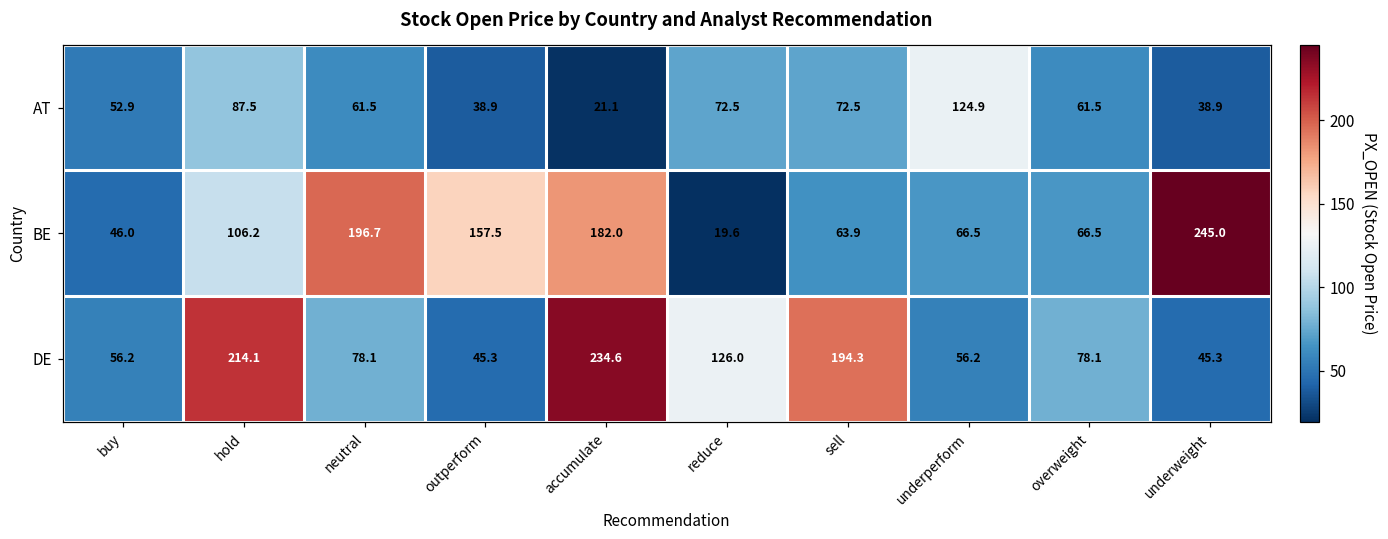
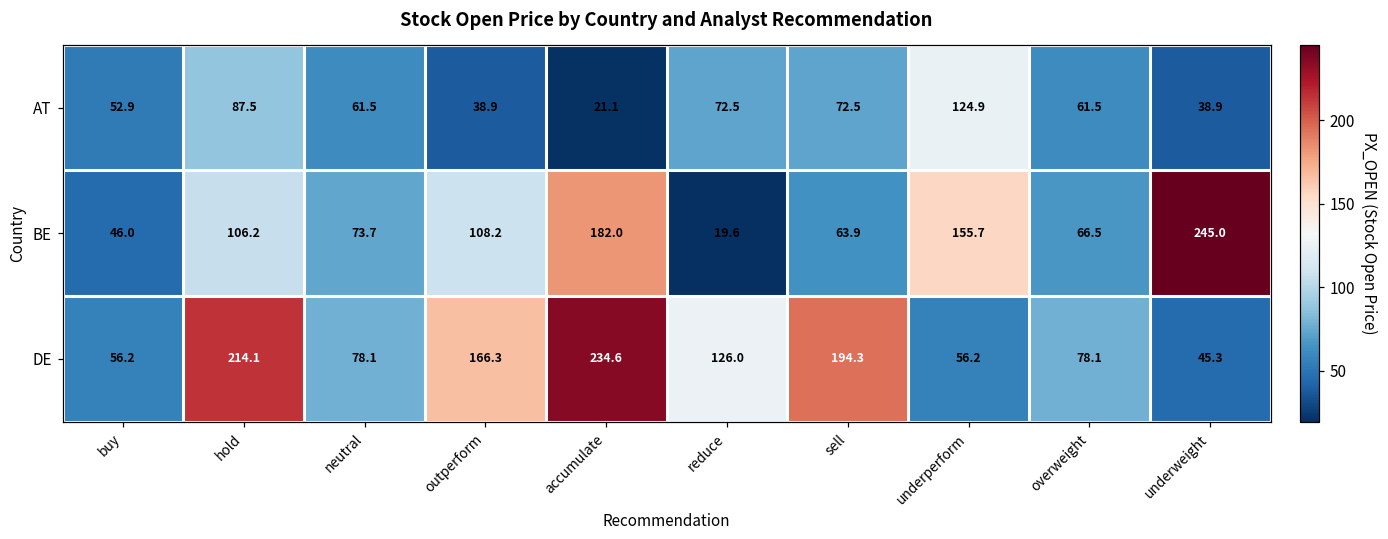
  {
    "AT": {
      "buy": 52.9,
      "hold": 87.5,
      "neutral": 61.5,
      "outperform": 38.9,
      "accumulate": 21.1,
      "reduce": 72.5,
      "sell": 72.5,
      "underperform": 124.9,
      "overweight": 61.5,
      "underweight": 38.9
    },
    "BE": {
      "buy": 46.0,
      "hold": 106.2,
-     "neutral": 196.7,
-     "outperform": 157.5,
+     "neutral": 73.7,
+     "outperform": 108.2,
      "accumulate": 182.0,
      "reduce": 19.6,
      "sell": 63.9,
-     "underperform": 66.5,
+     "underperform": 155.7,
      "overweight": 66.5,
      "underweight": 245.0
    },
    "DE": {
      "buy": 56.2,
      "hold": 214.1,
      "neutral": 78.1,
-     "outperform": 45.3,
+     "outperform": 166.3,
      "accumulate": 234.6,
      "reduce": 126.0,
      "sell": 194.3,
      "underperform": 56.2,
      "overweight": 78.1,
      "underweight": 45.3
    }
  }
